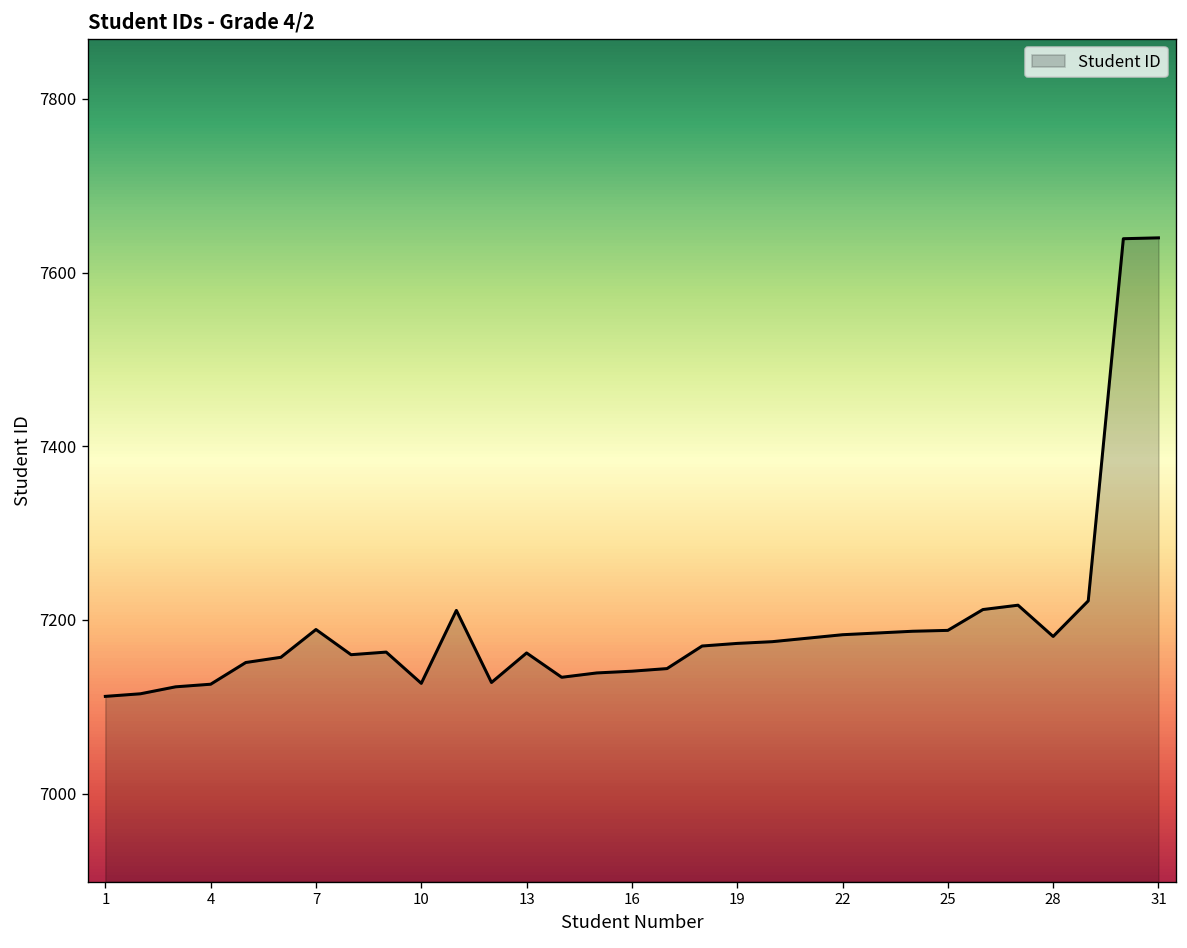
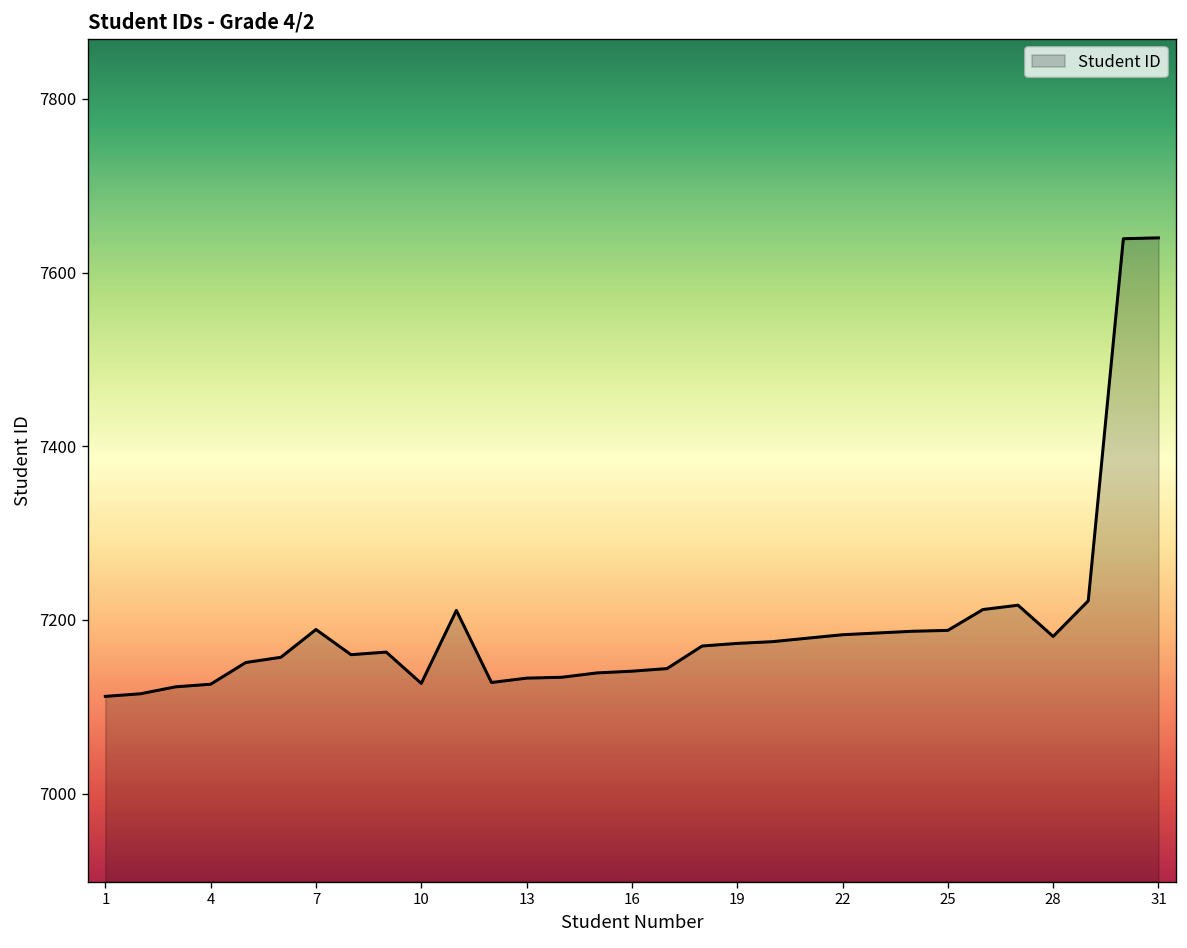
  {
    "1": 7110,
    "4": 7130,
    "7": 7190,
    "10": 7130,
-   "13": 7160,
+   "13": 7130,
    "16": 7140,
    "19": 7170,
    "22": 7180,
    "25": 7190,
    "28": 7180,
    "31": 7640
  }
